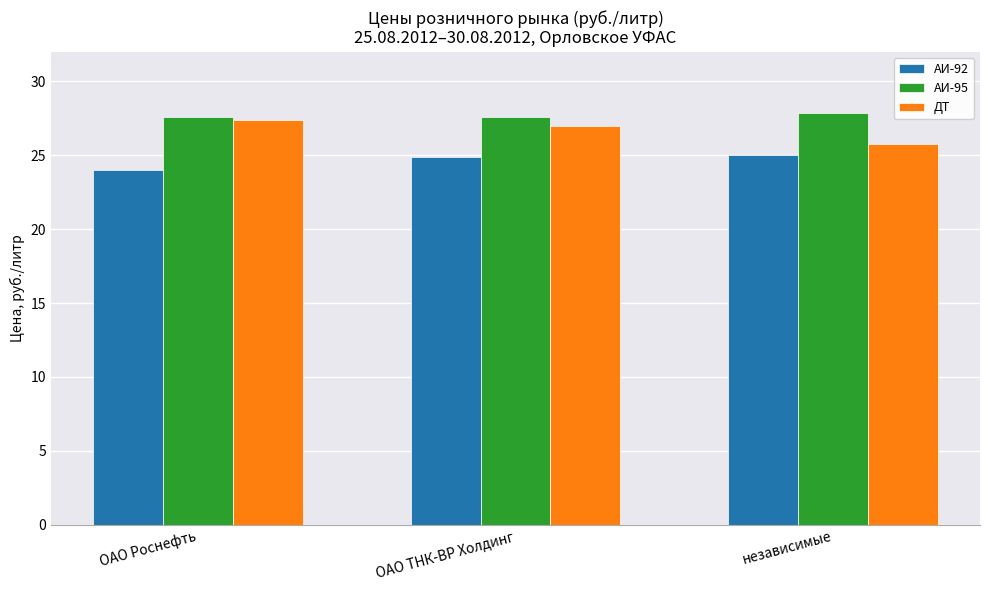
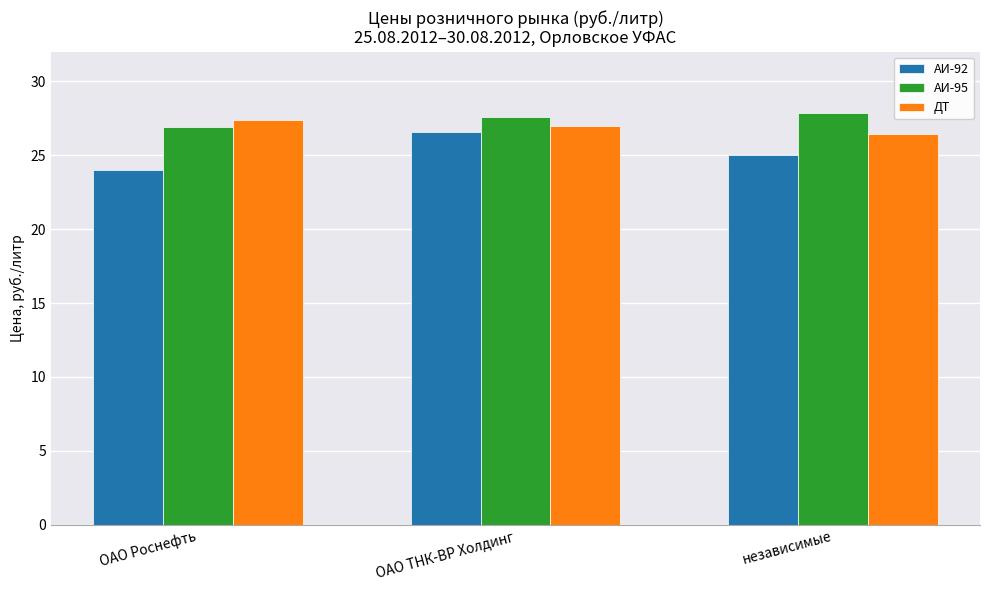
  {
    "АИ-92": {
      "ОАО Роснефть": 24.0,
-     "ОАО ТНК-ВР Холдинг": 24.9,
+     "ОАО ТНК-ВР Холдинг": 26.6,
      "независимые": 25.0
    },
    "АИ-95": {
-     "ОАО Роснефть": 27.6,
+     "ОАО Роснефть": 26.9,
      "ОАО ТНК-ВР Холдинг": 27.6,
      "независимые": 27.9
    },
    "ДТ": {
      "ОАО Роснефть": 27.4,
      "ОАО ТНК-ВР Холдинг": 27.0,
-     "независимые": 25.7
+     "независимые": 26.4
    }
  }
